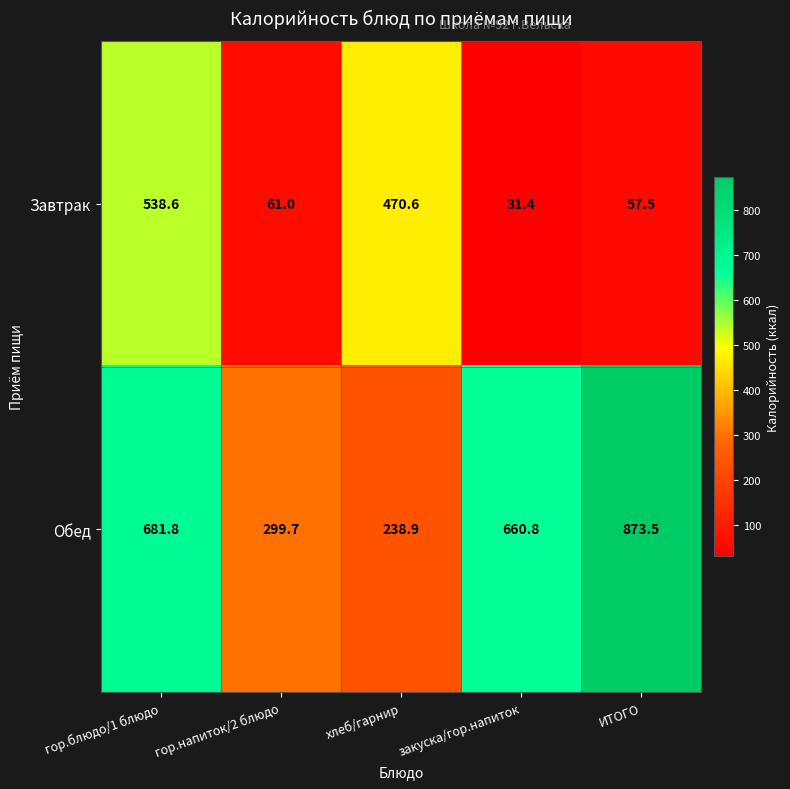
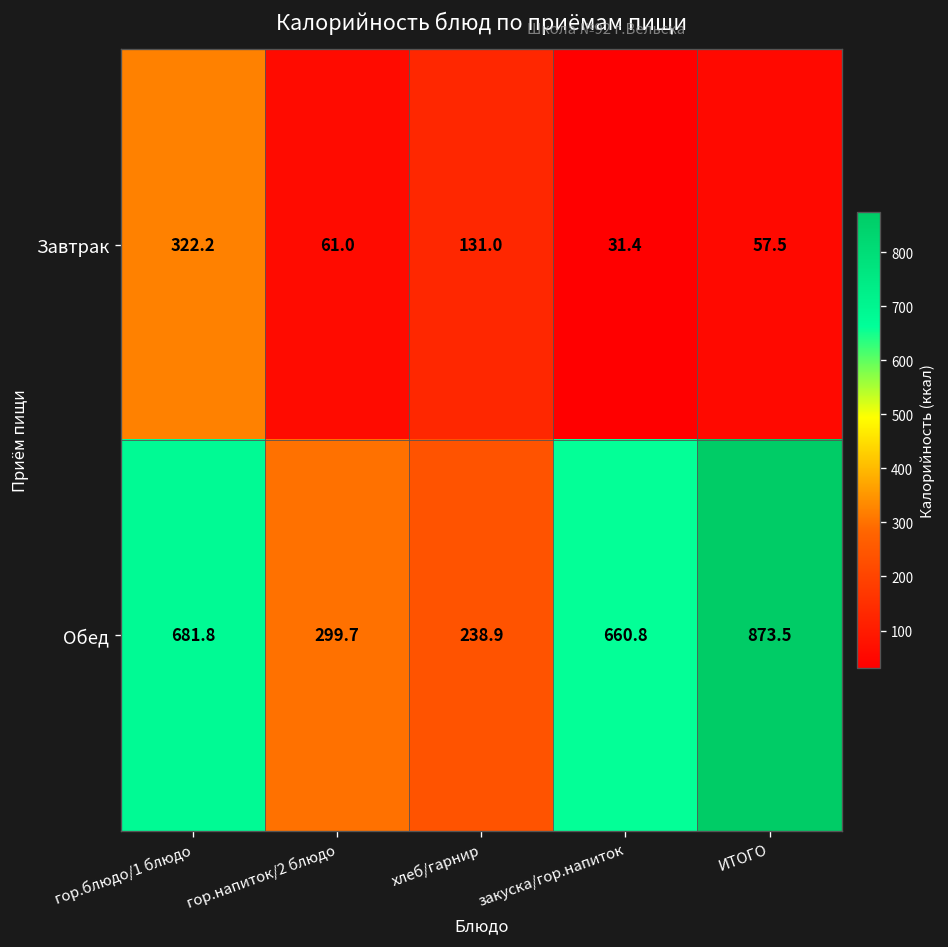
  {
    "Завтрак": {
-     "гор.блюдо/1 блюдо": 538.6,
+     "гор.блюдо/1 блюдо": 322.2,
      "гор.напиток/2 блюдо": 61.0,
-     "хлеб/гарнир": 470.6,
+     "хлеб/гарнир": 131.0,
      "закуска/гор.напиток": 31.4,
      "ИТОГО": 57.5
    },
    "Обед": {
      "гор.блюдо/1 блюдо": 681.8,
      "гор.напиток/2 блюдо": 299.7,
      "хлеб/гарнир": 238.9,
      "закуска/гор.напиток": 660.8,
      "ИТОГО": 873.5
    }
  }
